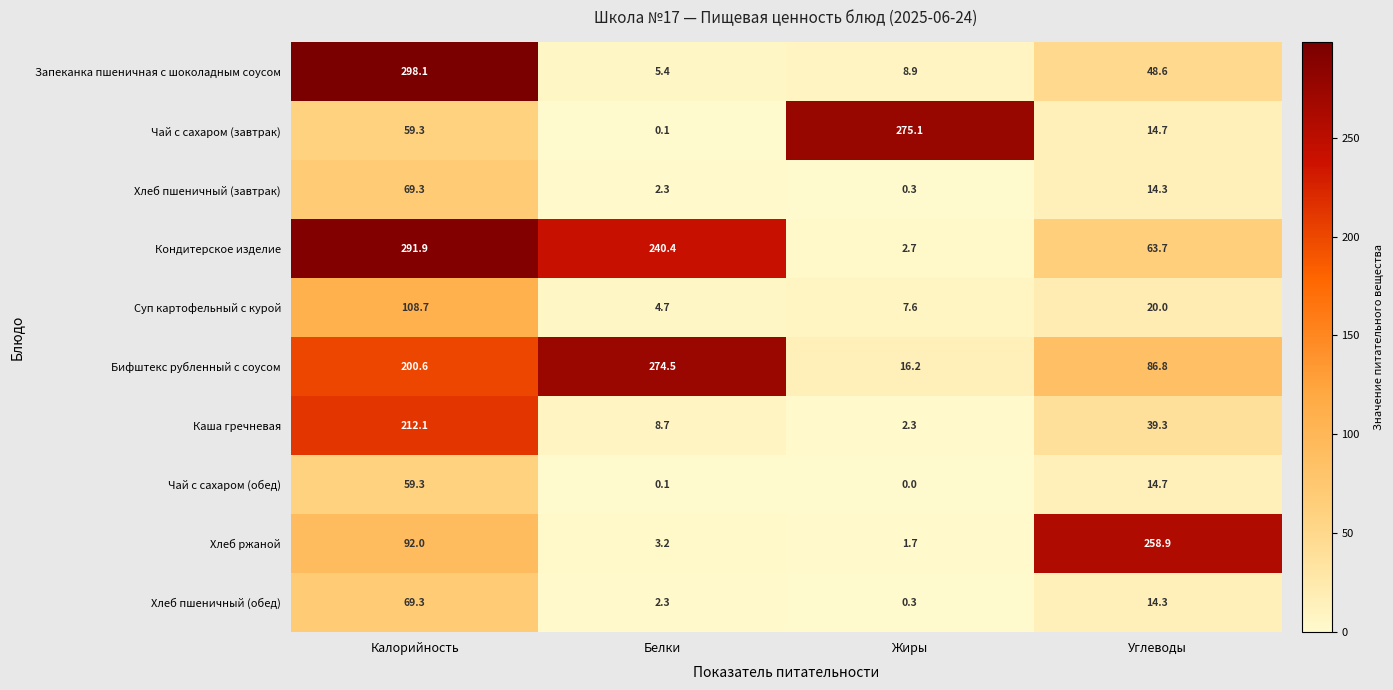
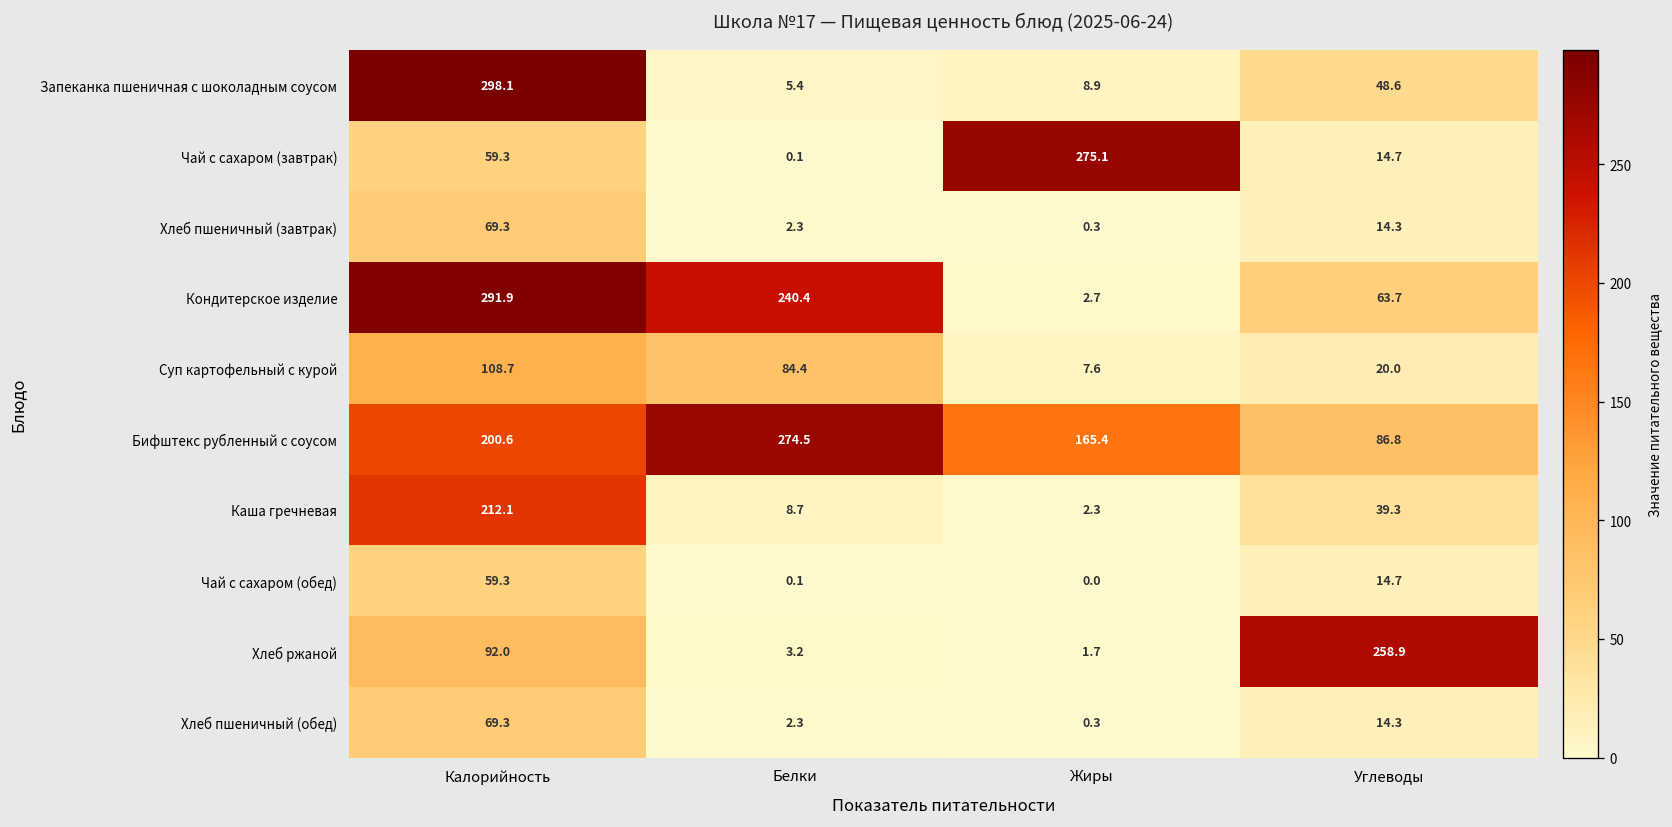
  {
    "Запеканка пшеничная с шоколадным соусом": {
      "Калорийность": 298.1,
      "Белки": 5.4,
      "Жиры": 8.9,
      "Углеводы": 48.6
    },
    "Чай с сахаром (завтрак)": {
      "Калорийность": 59.3,
      "Белки": 0.1,
      "Жиры": 275.1,
      "Углеводы": 14.7
    },
    "Хлеб пшеничный (завтрак)": {
      "Калорийность": 69.3,
      "Белки": 2.3,
      "Жиры": 0.3,
      "Углеводы": 14.3
    },
    "Кондитерское изделие": {
      "Калорийность": 291.9,
      "Белки": 240.4,
      "Жиры": 2.7,
      "Углеводы": 63.7
    },
    "Суп картофельный с курой": {
      "Калорийность": 108.7,
-     "Белки": 4.7,
+     "Белки": 84.4,
      "Жиры": 7.6,
      "Углеводы": 20.0
    },
    "Бифштекс рубленный с соусом": {
      "Калорийность": 200.6,
      "Белки": 274.5,
-     "Жиры": 16.2,
+     "Жиры": 165.4,
      "Углеводы": 86.8
    },
    "Каша гречневая": {
      "Калорийность": 212.1,
      "Белки": 8.7,
      "Жиры": 2.3,
      "Углеводы": 39.3
    },
    "Чай с сахаром (обед)": {
      "Калорийность": 59.3,
      "Белки": 0.1,
      "Жиры": 0.0,
      "Углеводы": 14.7
    },
    "Хлеб ржаной": {
      "Калорийность": 92.0,
      "Белки": 3.2,
      "Жиры": 1.7,
      "Углеводы": 258.9
    },
    "Хлеб пшеничный (обед)": {
      "Калорийность": 69.3,
      "Белки": 2.3,
      "Жиры": 0.3,
      "Углеводы": 14.3
    }
  }
